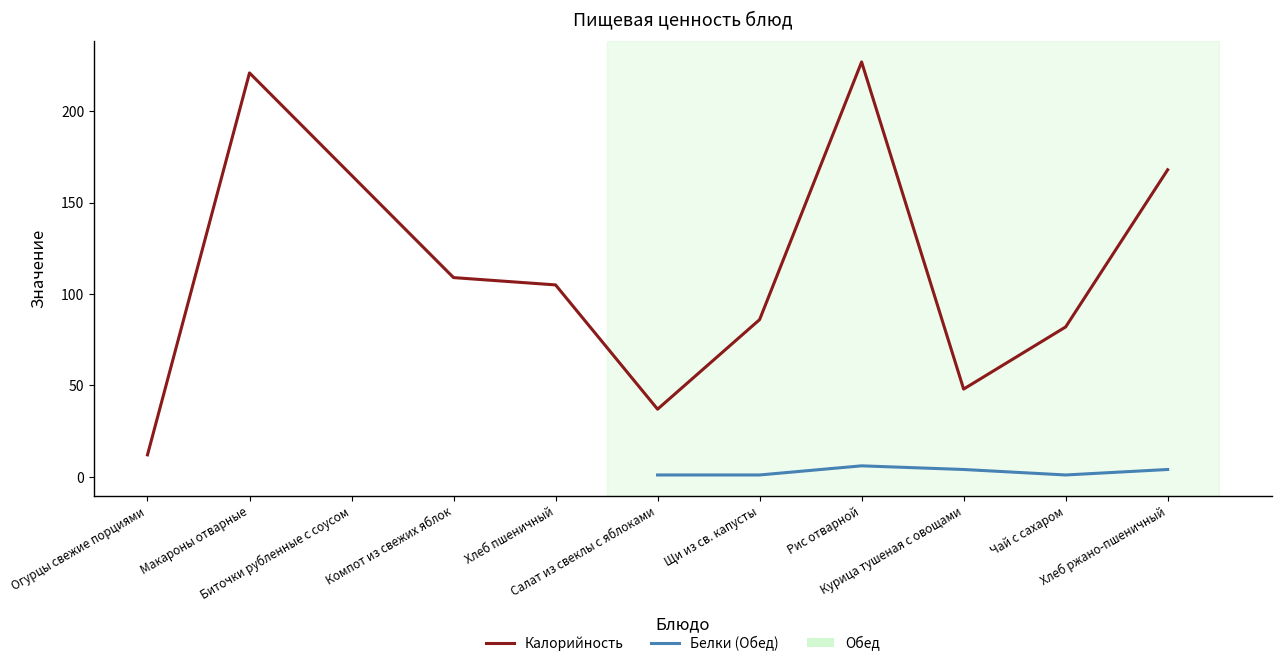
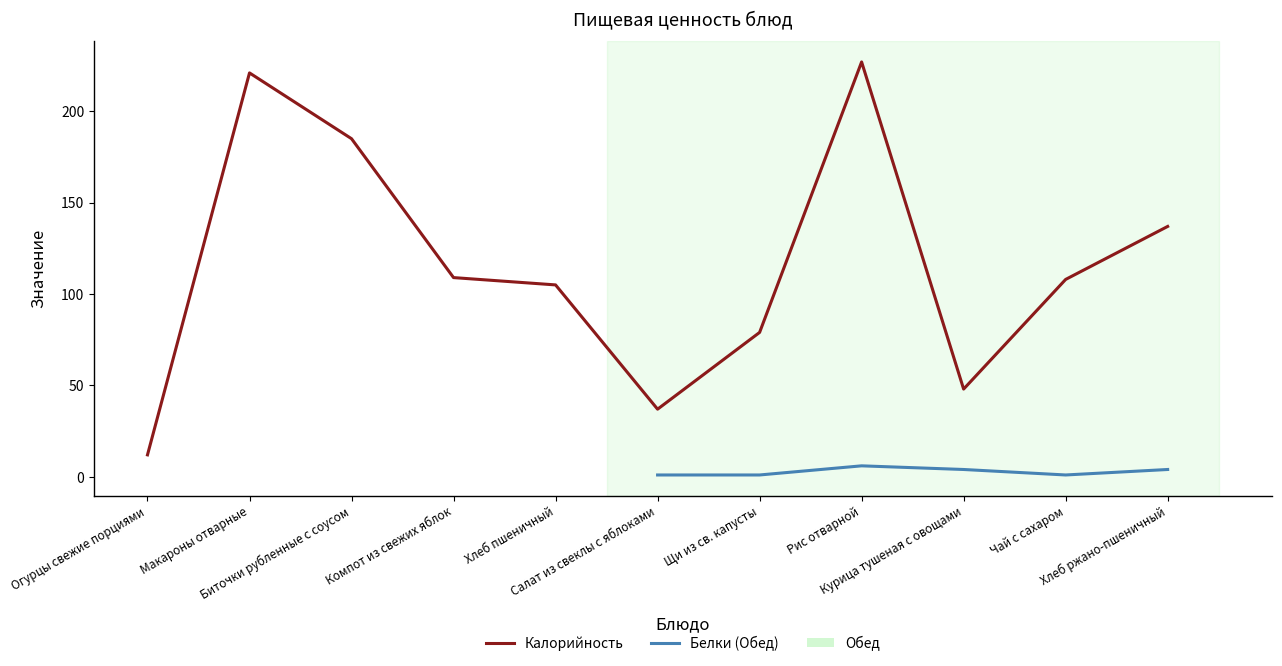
  {
    "Калорийность": {
      "Огурцы свежие порциями": 12,
      "Макароны отварные": 221,
-     "Биточки рубленные с соусом": 165,
+     "Биточки рубленные с соусом": 185,
      "Компот из свежих яблок": 109,
      "Хлеб пшеничный": 105,
      "Салат из свеклы с яблоками": 37,
-     "Щи из св. капусты": 86,
+     "Щи из св. капусты": 79,
      "Рис отварной": 227,
      "Курица тушеная с овощами": 48,
-     "Чай с сахаром": 82,
-     "Хлеб ржано-пшеничный": 168
+     "Чай с сахаром": 108,
+     "Хлеб ржано-пшеничный": 137
    },
    "Белки (Обед)": {
      "Салат из свеклы с яблоками": 1,
      "Щи из св. капусты": 1,
      "Рис отварной": 6,
      "Курица тушеная с овощами": 4,
      "Чай с сахаром": 1,
      "Хлеб ржано-пшеничный": 4
    }
  }
